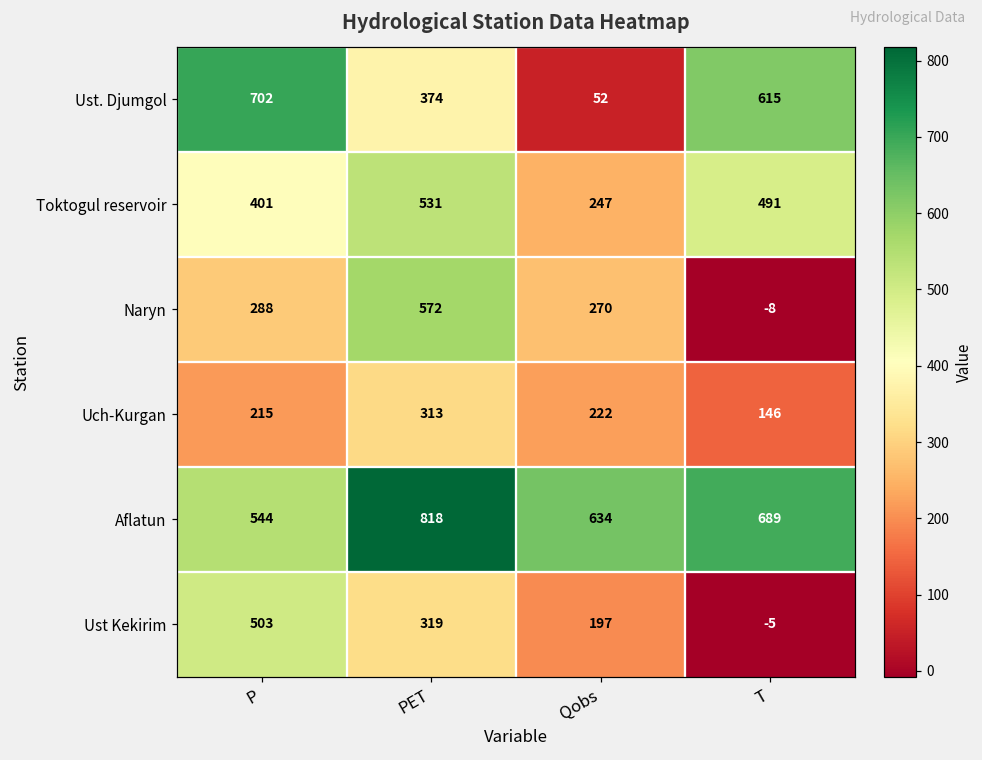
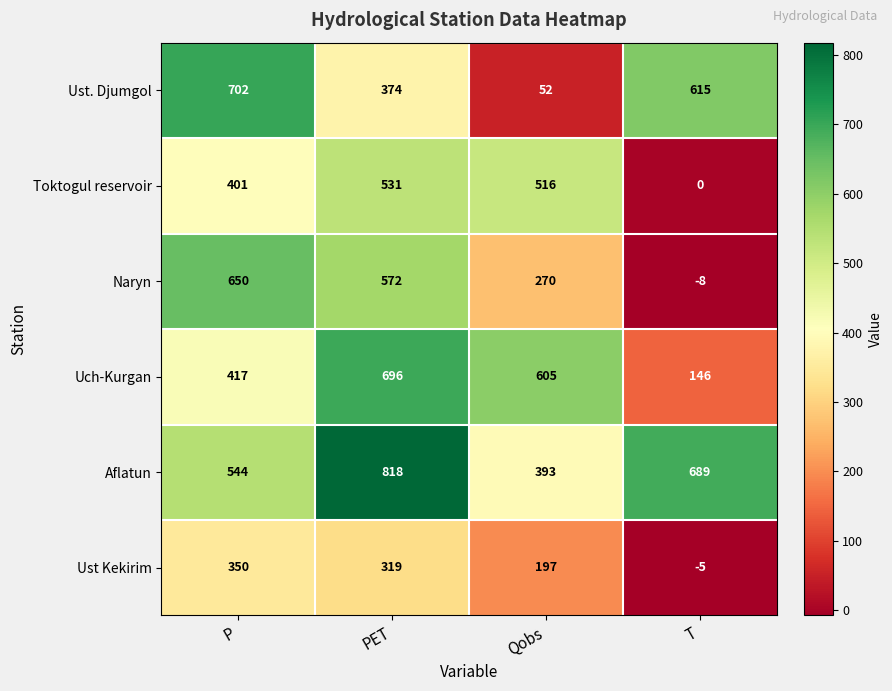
  {
    "Ust. Djumgol": {
      "P": 702,
      "PET": 374,
      "Qobs": 52,
      "T": 615
    },
    "Toktogul reservoir": {
      "P": 401,
      "PET": 531,
-     "Qobs": 247,
-     "T": 491
+     "Qobs": 516,
+     "T": 0
    },
    "Naryn": {
-     "P": 288,
+     "P": 650,
      "PET": 572,
      "Qobs": 270,
      "T": -8
    },
    "Uch-Kurgan": {
-     "P": 215,
-     "PET": 313,
-     "Qobs": 222,
+     "P": 417,
+     "PET": 696,
+     "Qobs": 605,
      "T": 146
    },
    "Aflatun": {
      "P": 544,
      "PET": 818,
-     "Qobs": 634,
+     "Qobs": 393,
      "T": 689
    },
    "Ust Kekirim": {
-     "P": 503,
+     "P": 350,
      "PET": 319,
      "Qobs": 197,
      "T": -5
    }
  }
